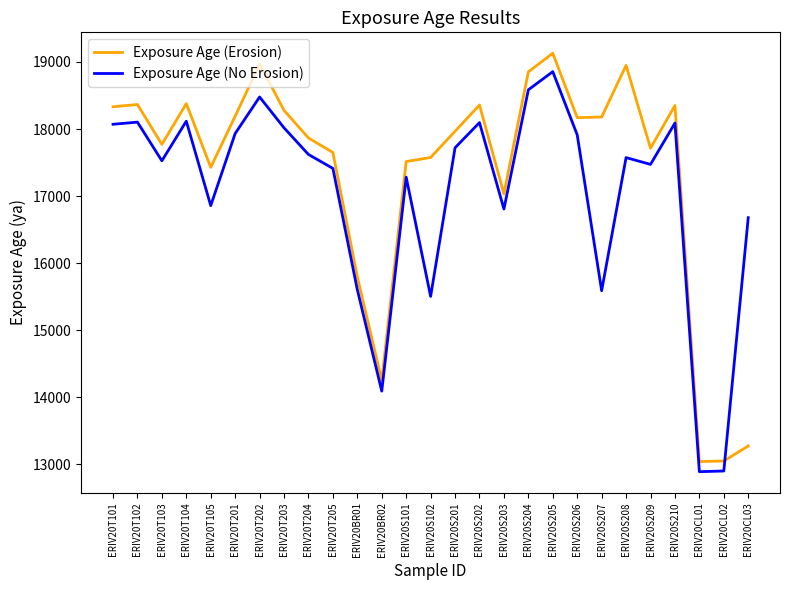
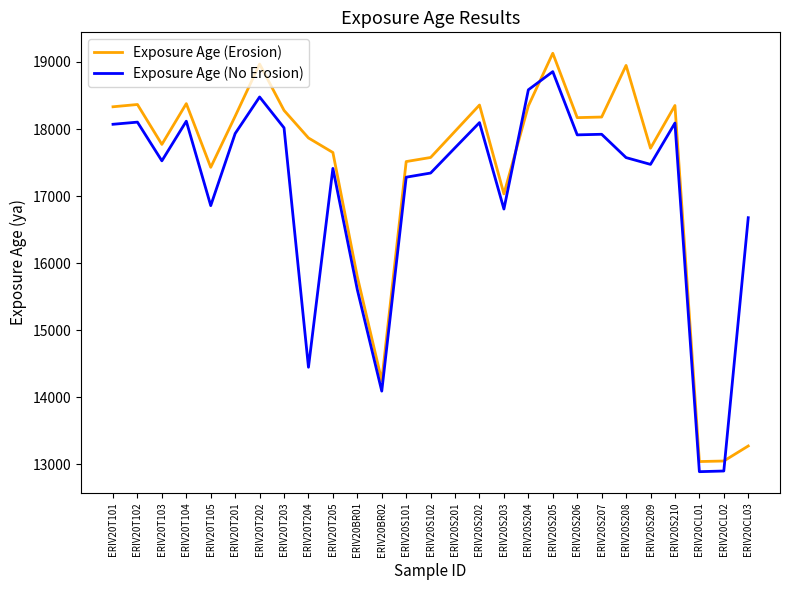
  {
    "Exposure Age (Erosion)": {
      "ERIV20T101": 18300,
      "ERIV20T102": 18400,
      "ERIV20T103": 17800,
      "ERIV20T104": 18400,
      "ERIV20T105": 17400,
      "ERIV20T201": 18200,
      "ERIV20T203": 18300,
      "ERIV20T204": 17900,
      "ERIV20T205": 17700,
      "ERIV20BR01": 15800,
      "ERIV20BR02": 14200,
      "ERIV20S101": 17500,
      "ERIV20S102": 17600,
      "ERIV20S201": 18000,
      "ERIV20S202": 18400,
      "ERIV20S203": 17000,
-     "ERIV20S204": 18900,
+     "ERIV20S204": 18300,
      "ERIV20S205": 19100,
      "ERIV20S206": 18200,
      "ERIV20S207": 18200,
      "ERIV20S208": 18900,
      "ERIV20S209": 17700,
      "ERIV20S210": 18400,
      "ERIV20CL01": 13000,
      "ERIV20CL02": 13100,
      "ERIV20CL03": 13300
    },
    "Exposure Age (No Erosion)": {
      "ERIV20T101": 18100,
      "ERIV20T102": 18100,
      "ERIV20T103": 17500,
      "ERIV20T104": 18100,
      "ERIV20T105": 16900,
      "ERIV20T201": 17900,
      "ERIV20T202": 18500,
      "ERIV20T203": 18000,
-     "ERIV20T204": 17600,
+     "ERIV20T204": 14400,
      "ERIV20T205": 17400,
      "ERIV20BR01": 15600,
      "ERIV20BR02": 14100,
      "ERIV20S101": 17300,
-     "ERIV20S102": 15500,
+     "ERIV20S102": 17300,
      "ERIV20S201": 17700,
      "ERIV20S202": 18100,
      "ERIV20S203": 16800,
      "ERIV20S204": 18600,
      "ERIV20S205": 18900,
      "ERIV20S206": 17900,
-     "ERIV20S207": 15600,
+     "ERIV20S207": 17900,
      "ERIV20S208": 17600,
      "ERIV20S209": 17500,
      "ERIV20S210": 18100,
      "ERIV20CL01": 12900,
      "ERIV20CL02": 12900,
      "ERIV20CL03": 16700
    }
  }
